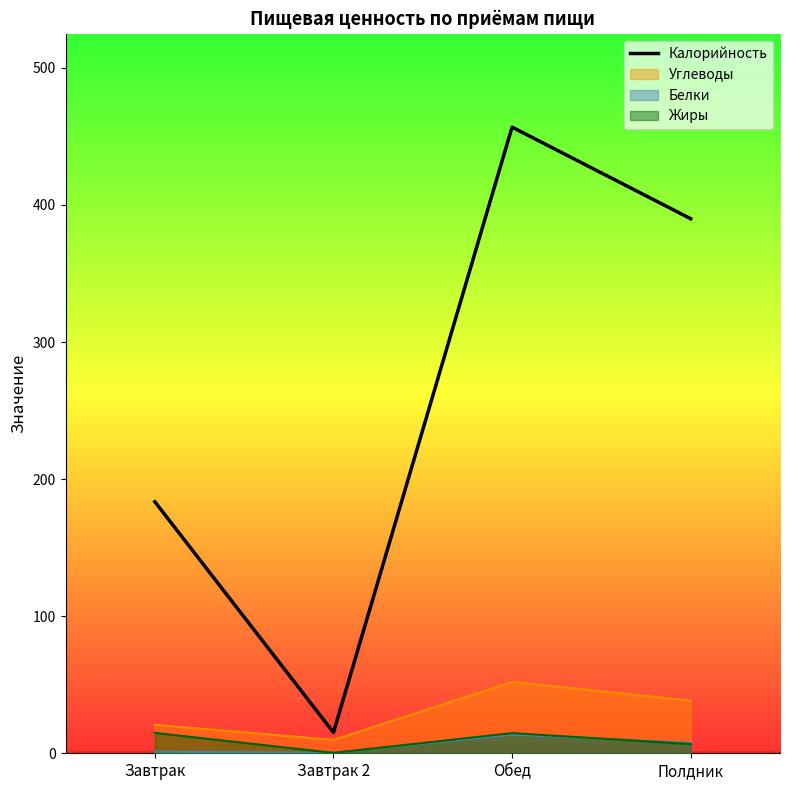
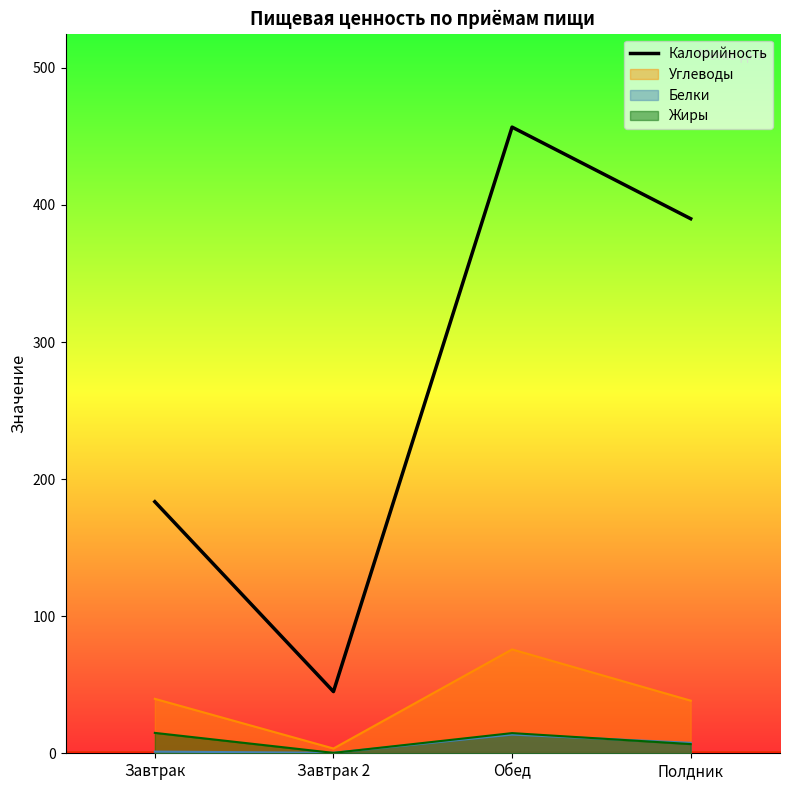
  {
    "Калорийность": {
      "Завтрак": 184,
-     "Завтрак 2": 15,
+     "Завтрак 2": 45,
      "Обед": 457,
      "Полдник": 390
    },
    "Углеводы": {
-     "Завтрак": 21,
-     "Завтрак 2": 10,
-     "Обед": 52,
+     "Завтрак": 40,
+     "Завтрак 2": 3,
+     "Обед": 76,
      "Полдник": 38
    },
    "Белки": {
      "Завтрак": 1
    },
    "Жиры": {
      "Завтрак": 15
    }
  }
